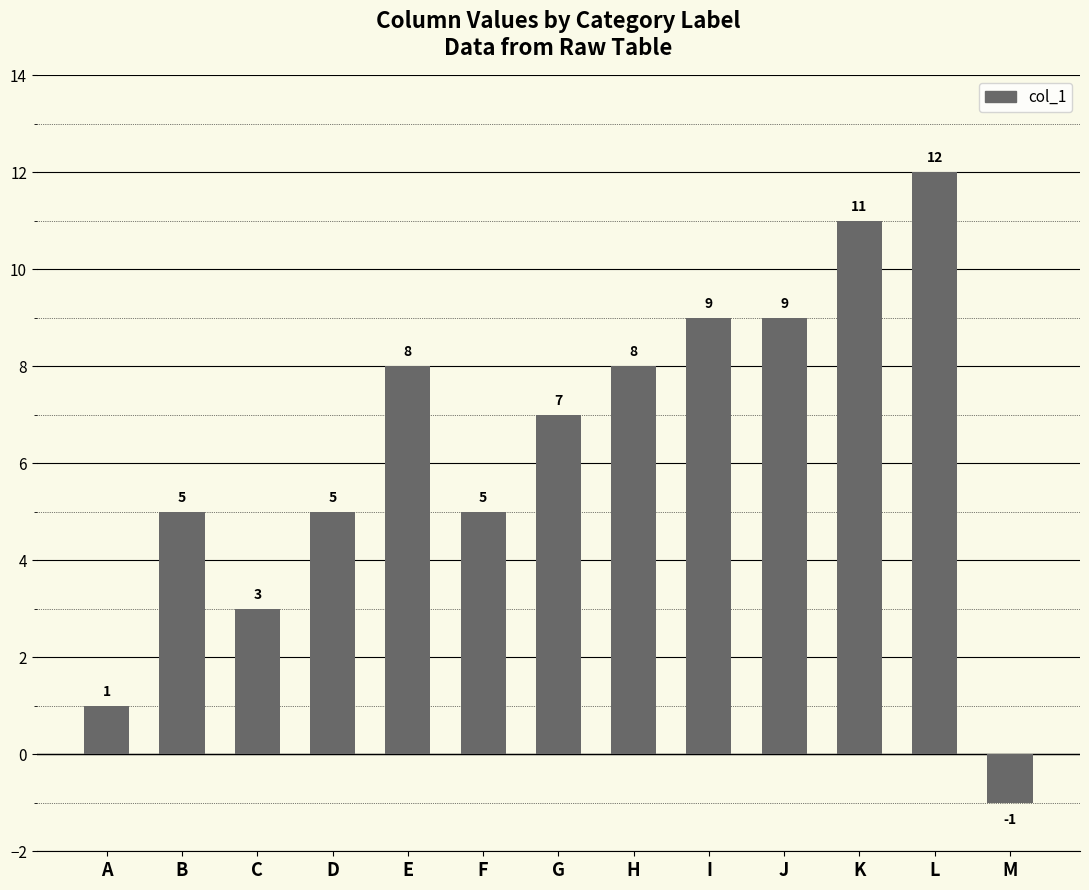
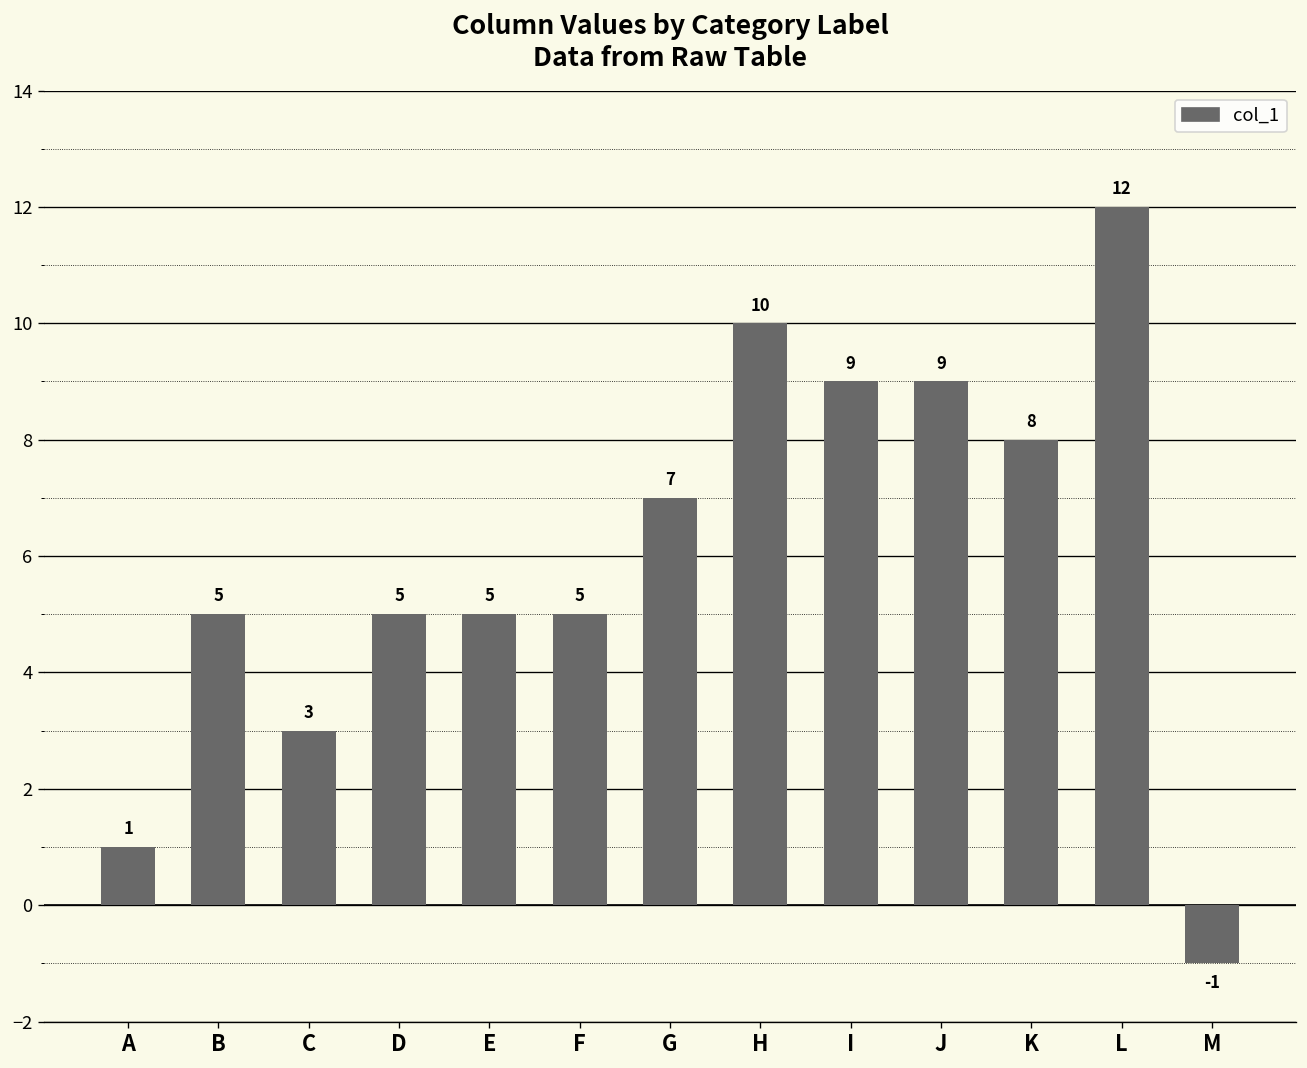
  {
    "A": 1,
    "B": 5,
    "C": 3,
    "D": 5,
-   "E": 8,
+   "E": 5,
    "F": 5,
    "G": 7,
-   "H": 8,
+   "H": 10,
    "I": 9,
    "J": 9,
-   "K": 11,
+   "K": 8,
    "L": 12,
    "M": -1
  }
